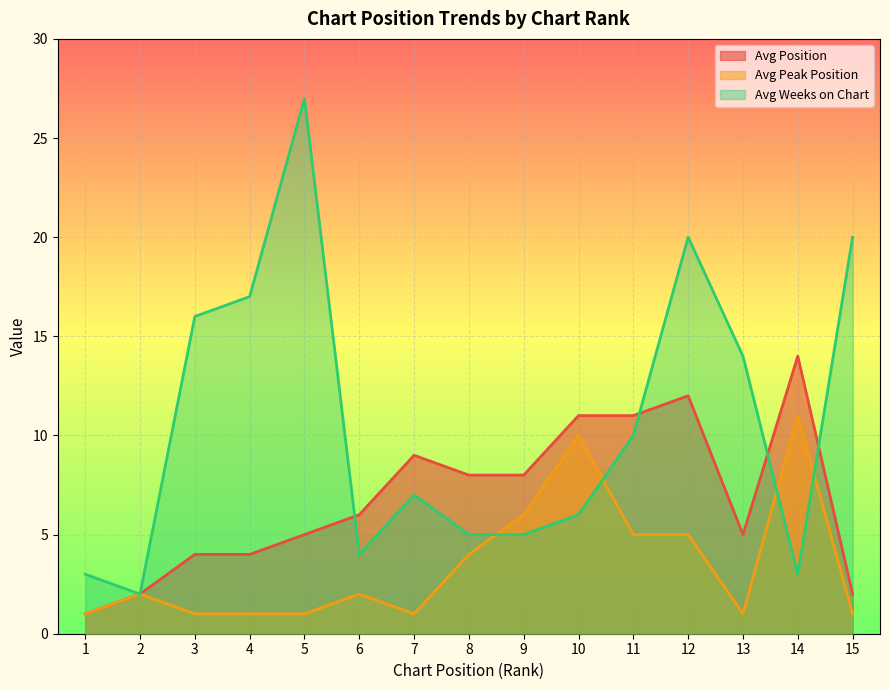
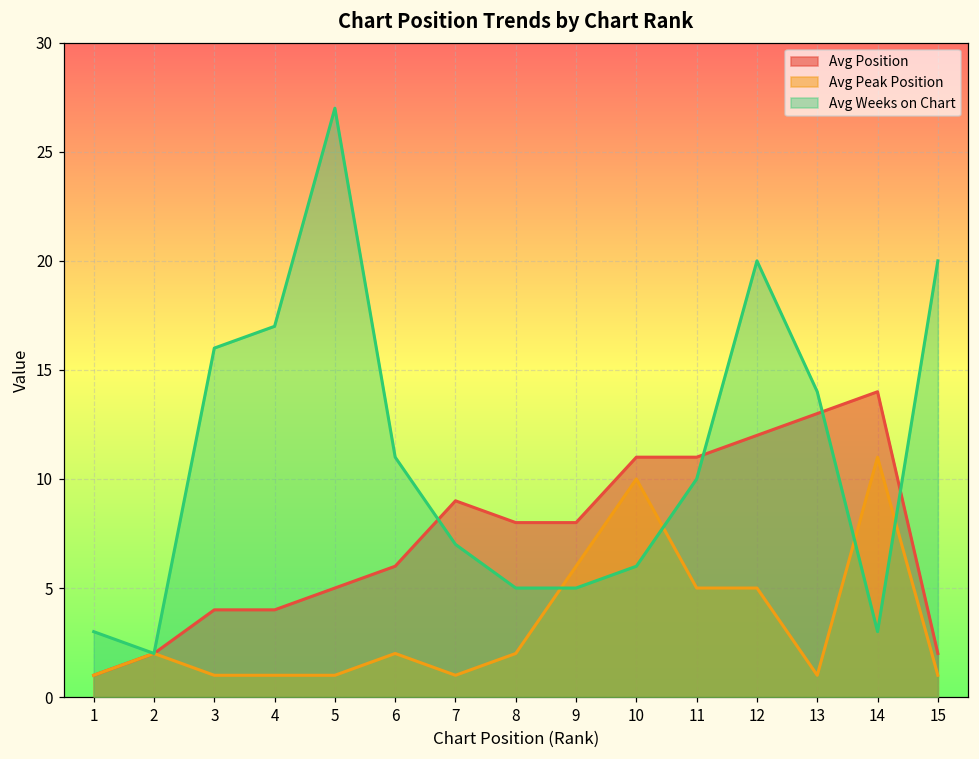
  {
    "Avg Position": {
      "3": 4,
      "4": 4,
      "5": 5,
      "6": 6,
      "7": 9,
      "8": 8,
      "9": 8,
      "10": 11,
      "11": 11,
      "12": 12,
-     "13": 5,
+     "13": 13,
      "14": 14,
      "15": 2
    },
    "Avg Peak Position": {
      "3": 1,
      "4": 1,
      "5": 1,
      "6": 2,
      "7": 1,
-     "8": 4,
+     "8": 2,
      "9": 6,
      "10": 10,
      "11": 5,
      "12": 5,
      "13": 1,
      "14": 11,
      "15": 1
    },
    "Avg Weeks on Chart": {
      "1": 3,
      "3": 16,
      "4": 17,
      "5": 27,
-     "6": 4,
+     "6": 11,
      "7": 7,
      "8": 5,
      "9": 5,
      "10": 6,
      "11": 10,
      "12": 20,
      "13": 14,
      "14": 3,
      "15": 20
    }
  }
